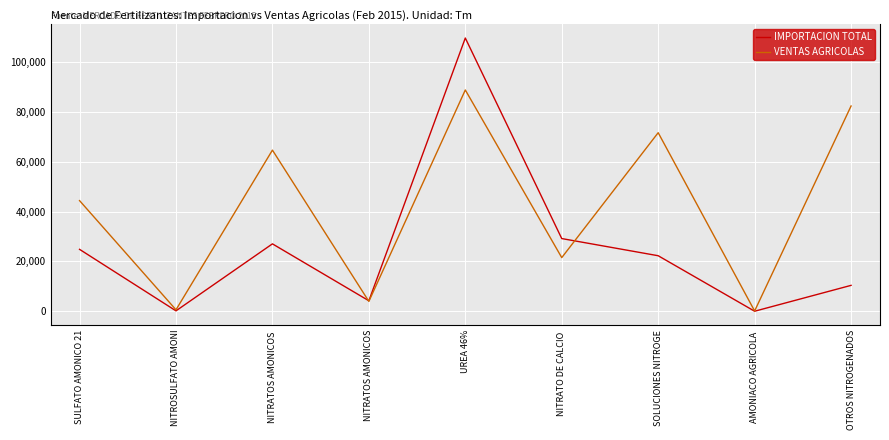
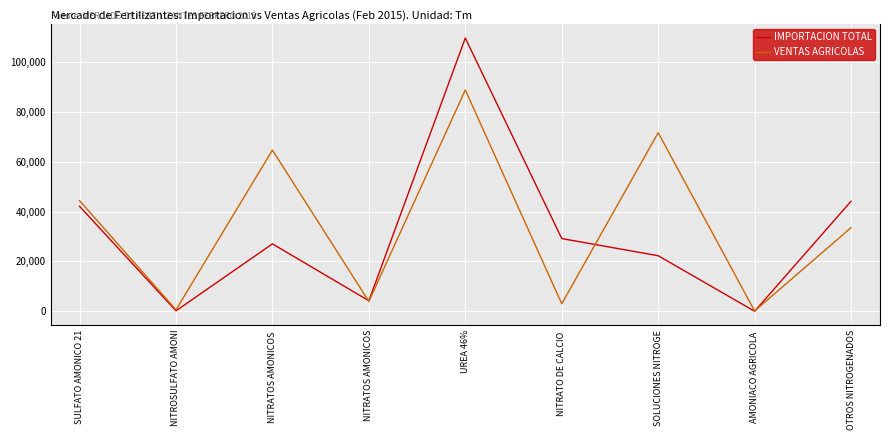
  {
    "IMPORTACION TOTAL": {
-     "SULFATO AMONICO 21": "25,000",
+     "SULFATO AMONICO 21": "42,000",
      "UREA 46%": "110,000",
      "NITRATO DE CALCIO": "29,000",
      "SOLUCIONES NITROGE": "22,000",
-     "OTROS NITROGENADOS": "10,000"
+     "OTROS NITROGENADOS": "44,000"
    },
    "VENTAS AGRICOLAS": {
      "SULFATO AMONICO 21": "44,000",
      "UREA 46%": "89,000",
-     "NITRATO DE CALCIO": "22,000",
+     "NITRATO DE CALCIO": "3,000",
      "SOLUCIONES NITROGE": "72,000",
-     "OTROS NITROGENADOS": "82,000"
+     "OTROS NITROGENADOS": "34,000"
    }
  }
